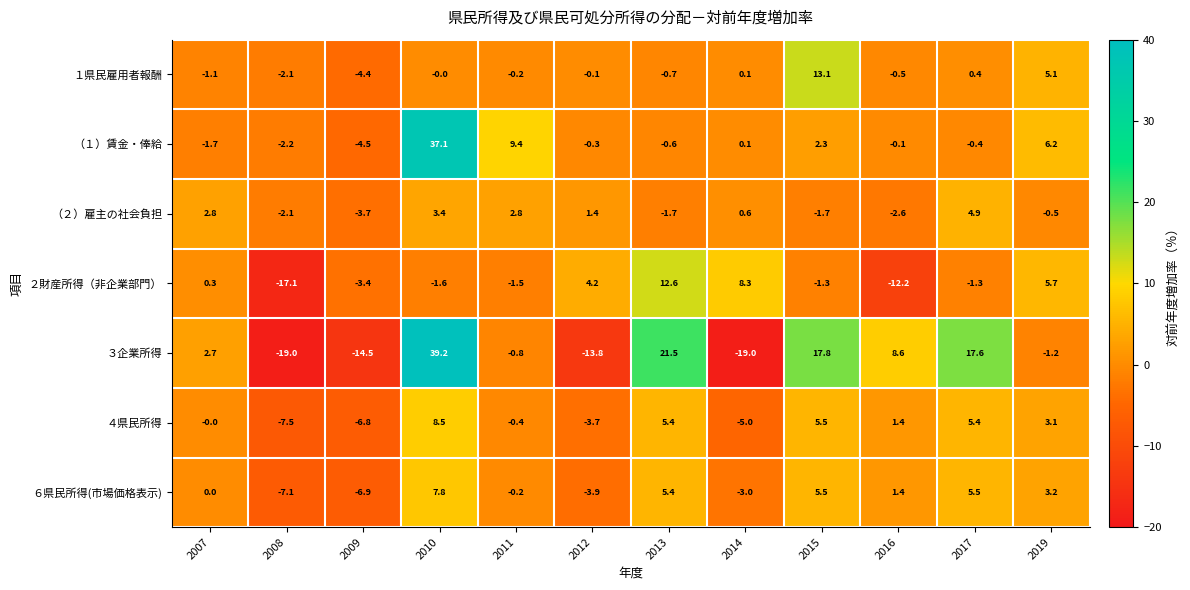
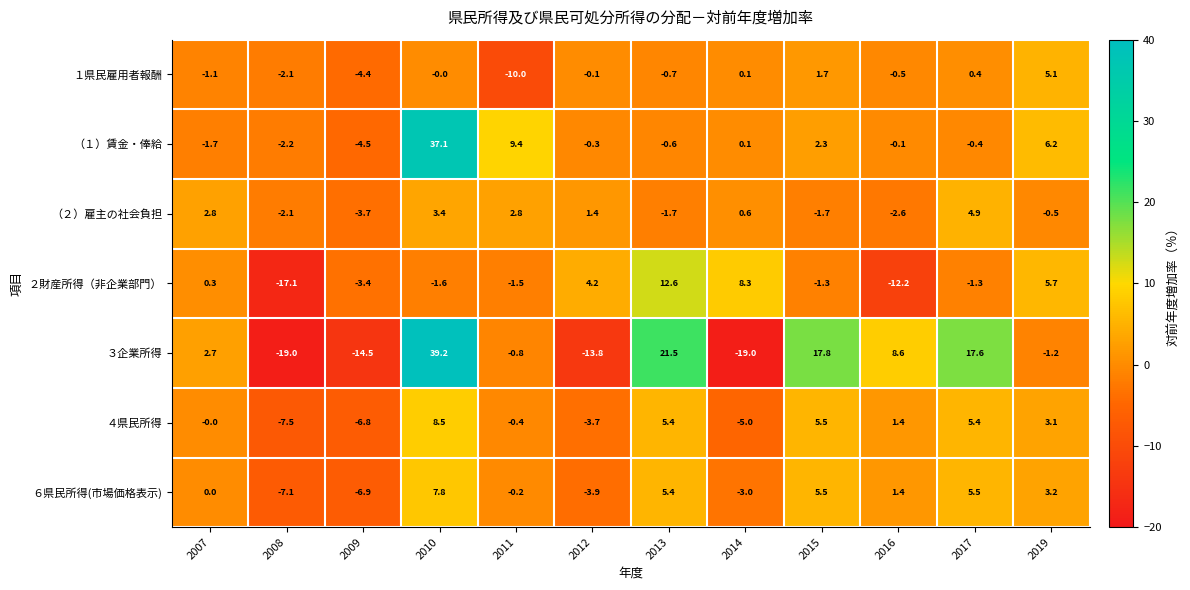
  {
    "１県民雇用者報酬": {
      "2007": -1.1,
      "2008": -2.1,
      "2009": -4.4,
      "2010": -0.0,
-     "2011": -0.2,
+     "2011": -10.0,
      "2012": -0.1,
      "2013": -0.7,
      "2014": 0.1,
-     "2015": 13.1,
+     "2015": 1.7,
      "2016": -0.5,
      "2017": 0.4,
      "2019": 5.1
    },
    "（１）賃金・俸給": {
      "2007": -1.7,
      "2008": -2.2,
      "2009": -4.5,
      "2010": 37.1,
      "2011": 9.4,
      "2012": -0.3,
      "2013": -0.6,
      "2014": 0.1,
      "2015": 2.3,
      "2016": -0.1,
      "2017": -0.4,
      "2019": 6.2
    },
    "（２）雇主の社会負担": {
      "2007": 2.8,
      "2008": -2.1,
      "2009": -3.7,
      "2010": 3.4,
      "2011": 2.8,
      "2012": 1.4,
      "2013": -1.7,
      "2014": 0.6,
      "2015": -1.7,
      "2016": -2.6,
      "2017": 4.9,
      "2019": -0.5
    },
    "２財産所得（非企業部門）": {
      "2007": 0.3,
      "2008": -17.1,
      "2009": -3.4,
      "2010": -1.6,
      "2011": -1.5,
      "2012": 4.2,
      "2013": 12.6,
      "2014": 8.3,
      "2015": -1.3,
      "2016": -12.2,
      "2017": -1.3,
      "2019": 5.7
    },
    "３企業所得": {
      "2007": 2.7,
      "2008": -19.0,
      "2009": -14.5,
      "2010": 39.2,
      "2011": -0.8,
      "2012": -13.8,
      "2013": 21.5,
      "2014": -19.0,
      "2015": 17.8,
      "2016": 8.6,
      "2017": 17.6,
      "2019": -1.2
    },
    "４県民所得": {
      "2007": -0.0,
      "2008": -7.5,
      "2009": -6.8,
      "2010": 8.5,
      "2011": -0.4,
      "2012": -3.7,
      "2013": 5.4,
      "2014": -5.0,
      "2015": 5.5,
      "2016": 1.4,
      "2017": 5.4,
      "2019": 3.1
    },
    "６県民所得(市場価格表示)": {
      "2007": 0.0,
      "2008": -7.1,
      "2009": -6.9,
      "2010": 7.8,
      "2011": -0.2,
      "2012": -3.9,
      "2013": 5.4,
      "2014": -3.0,
      "2015": 5.5,
      "2016": 1.4,
      "2017": 5.5,
      "2019": 3.2
    }
  }
